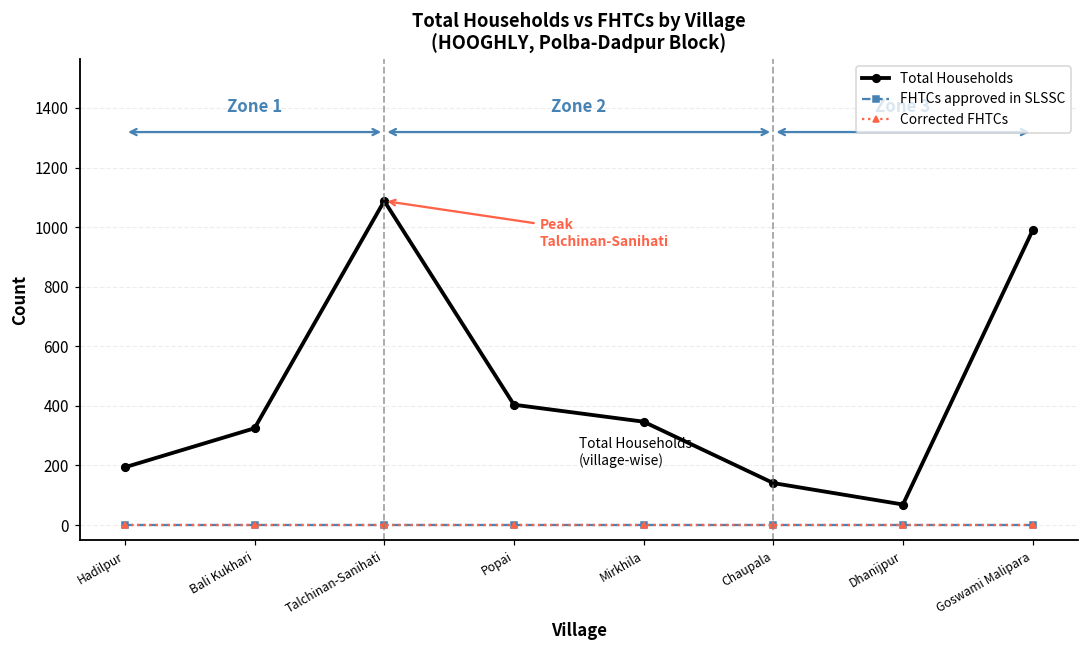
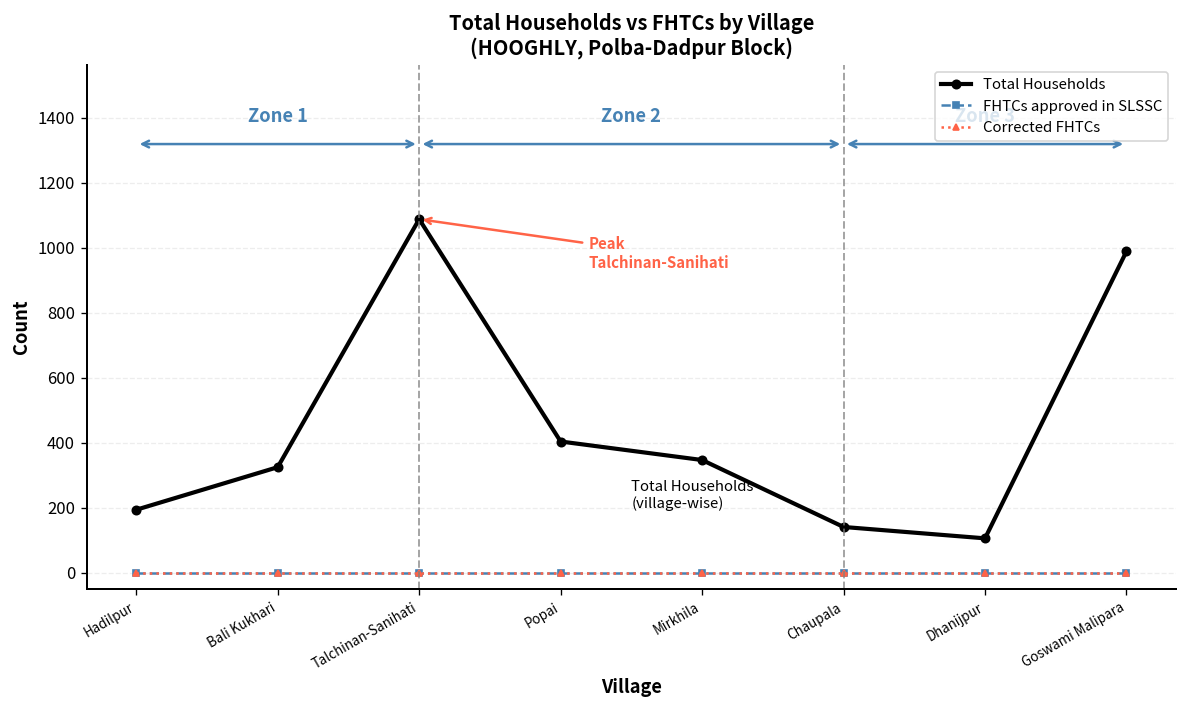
  {
    "Total Households": {
      "Hadilpur": 190,
      "Bali Kukhari": 330,
      "Talchinan-Sanihati": 1090,
      "Popai": 400,
      "Mirkhila": 350,
      "Chaupala": 140,
-     "Dhanijpur": 70,
+     "Dhanijpur": 110,
      "Goswami Malipara": 990
    },
    "Corrected FHTCs": {
      "Hadilpur": 0,
      "Bali Kukhari": 0,
      "Talchinan-Sanihati": 0,
      "Popai": 0,
      "Mirkhila": 0,
      "Chaupala": 0,
      "Dhanijpur": 0,
      "Goswami Malipara": 0
    }
  }
